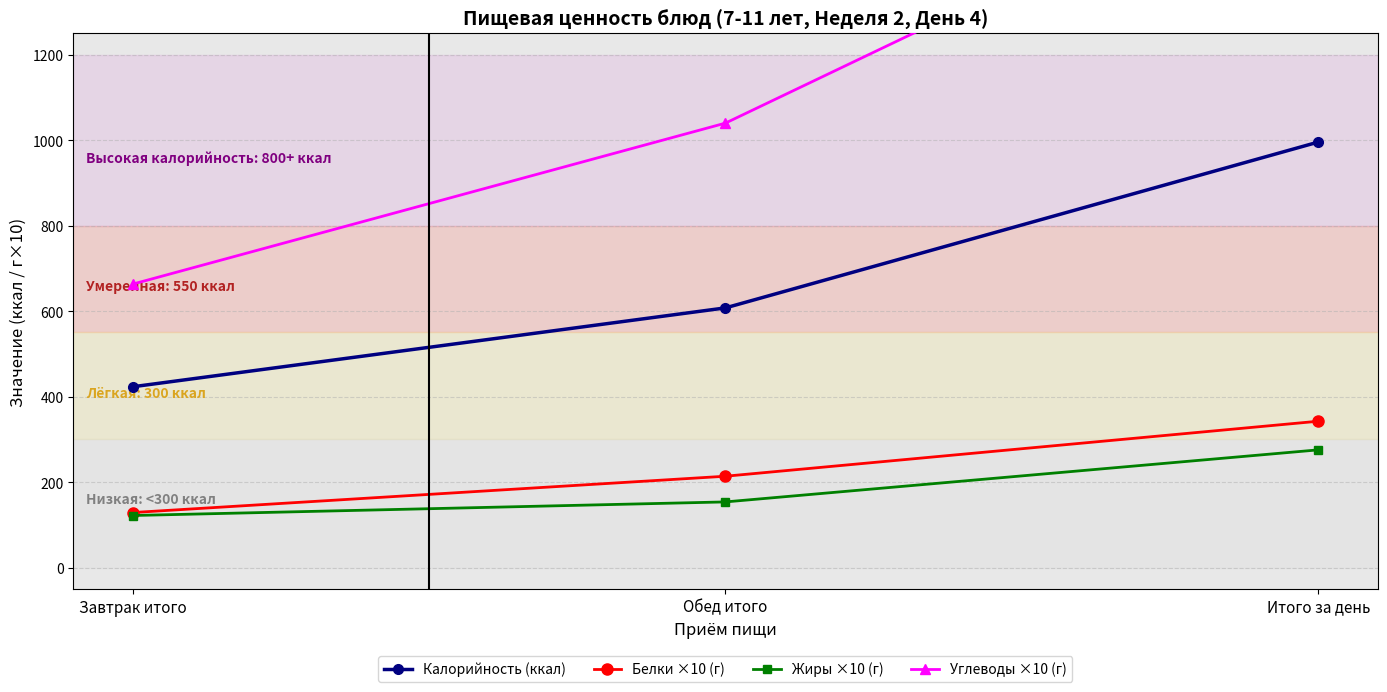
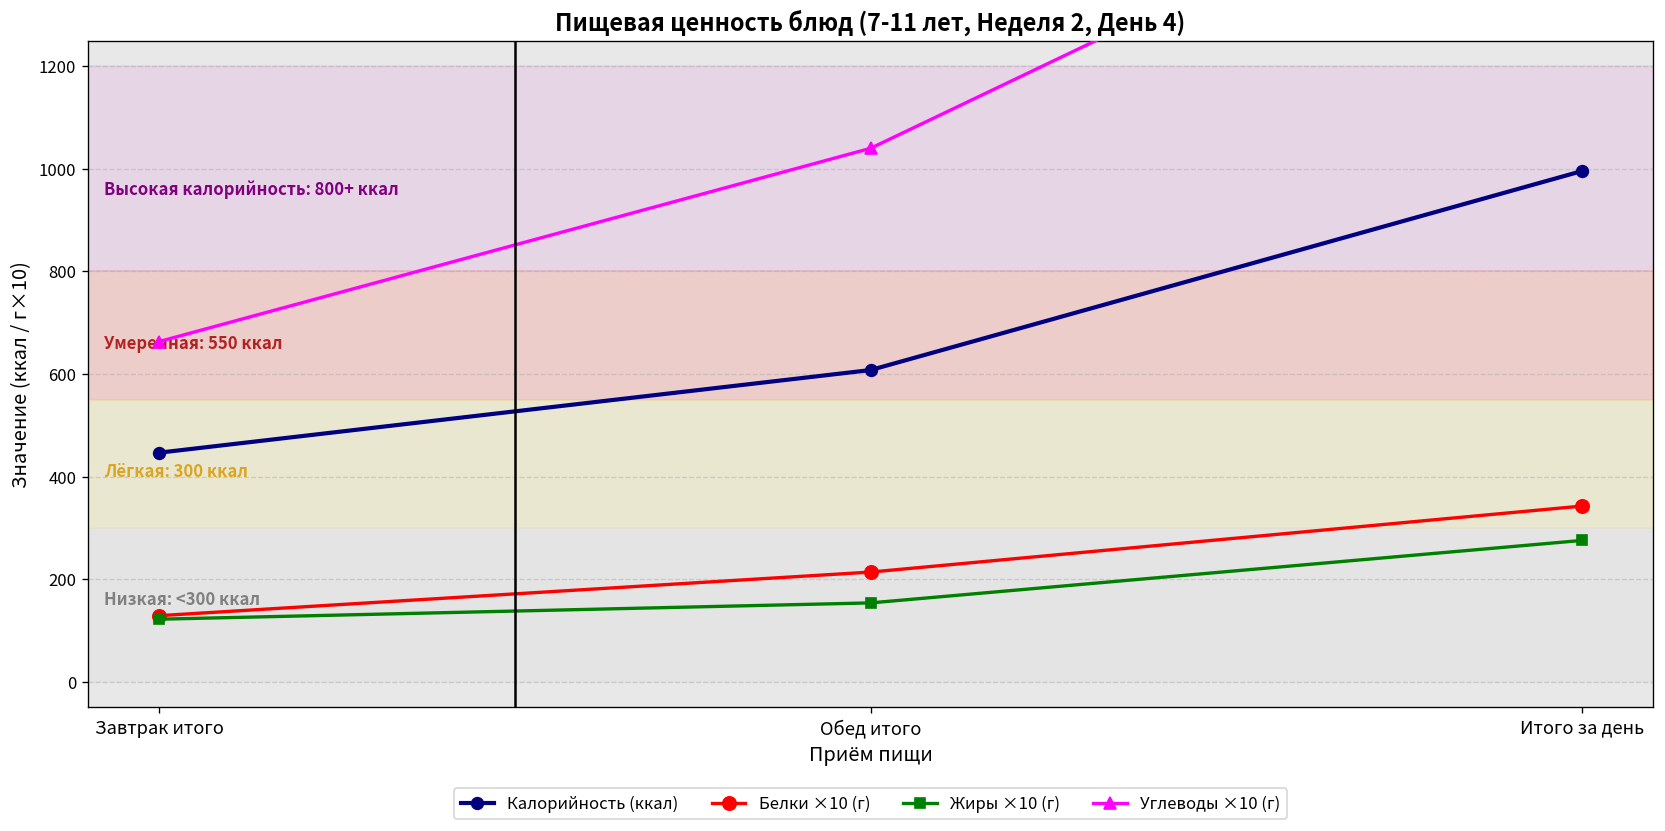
  {
    "Калорийность (ккал)": {
-     "Завтрак итого": 420,
+     "Завтрак итого": 450,
      "Обед итого": 610,
      "Итого за день": 1000
    },
    "Белки ×10 (г)": {
      "Обед итого": 210,
      "Итого за день": 340
    },
    "Жиры ×10 (г)": {
      "Завтрак итого": 120,
      "Обед итого": 150,
      "Итого за день": 280
    },
    "Углеводы ×10 (г)": {
      "Обед итого": 1040
    }
  }
